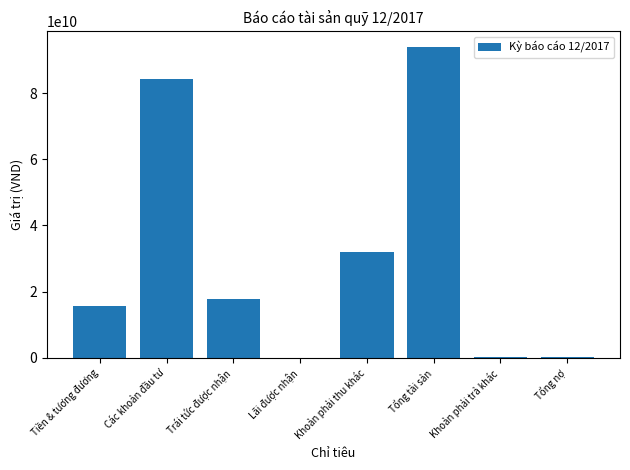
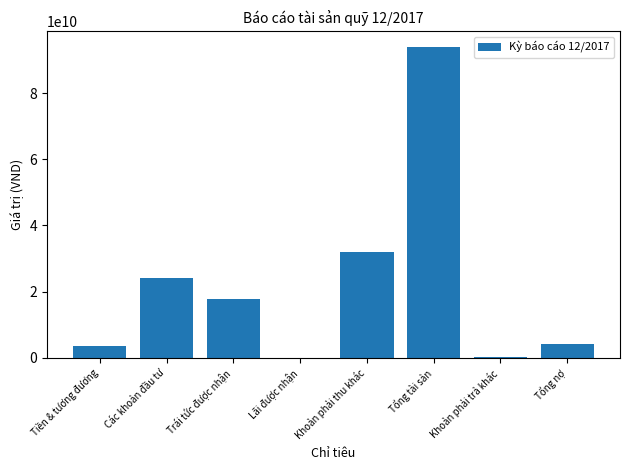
  {
-   "Tiền & tương đương": 16000000000,
-   "Các khoản đầu tư": 84000000000,
+   "Tiền & tương đương": 4000000000,
+   "Các khoản đầu tư": 24000000000,
    "Trái tức được nhận": 18000000000,
    "Khoản phải thu khác": 32000000000,
    "Tổng tài sản": 94000000000,
-   "Tổng nợ": 0
+   "Tổng nợ": 4000000000
  }
